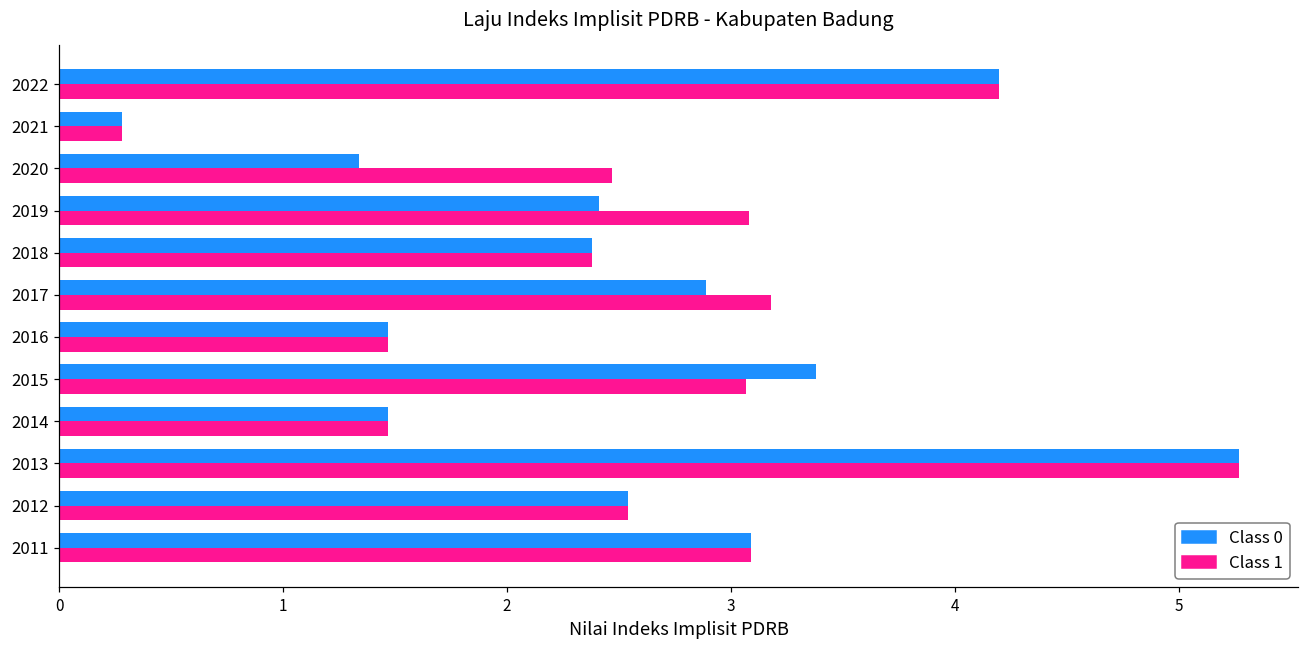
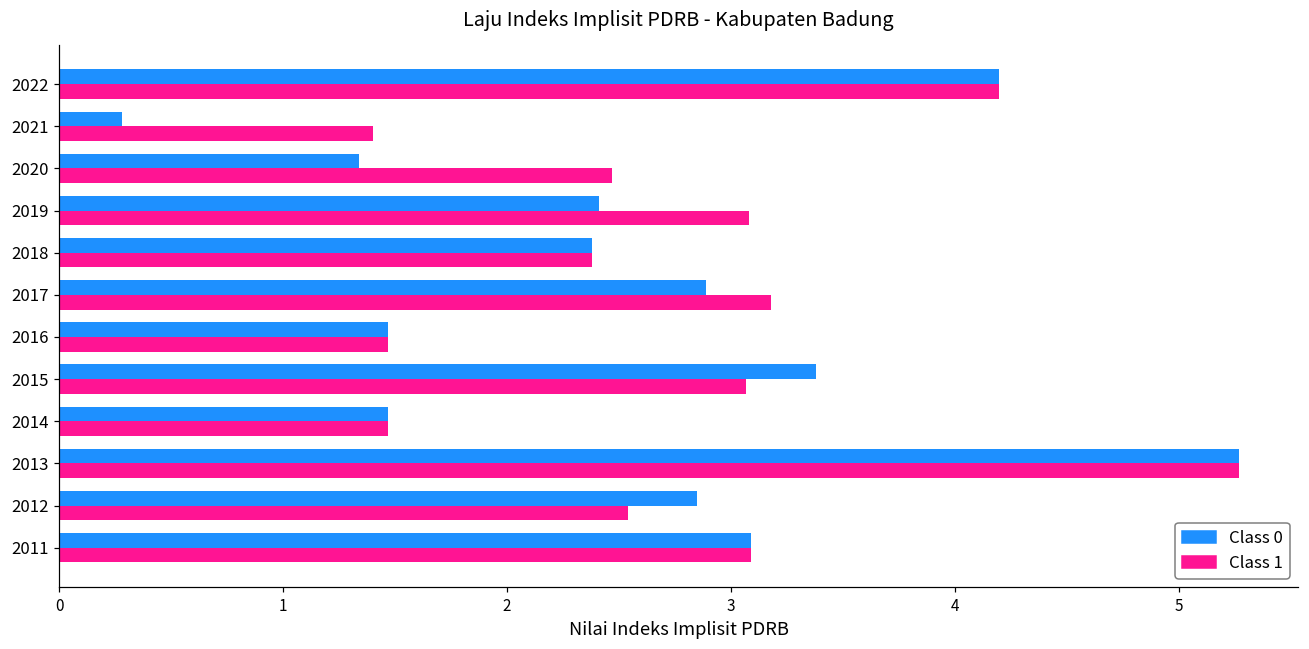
  {
    "Class 0": {
      "2022": 4.20,
      "2021": 0.28,
      "2020": 1.34,
      "2019": 2.41,
      "2018": 2.38,
      "2017": 2.89,
      "2016": 1.47,
      "2015": 3.38,
      "2014": 1.47,
      "2013": 5.27,
-     "2012": 2.54,
+     "2012": 2.85,
      "2011": 3.09
    },
    "Class 1": {
      "2022": 4.20,
-     "2021": 0.28,
+     "2021": 1.40,
      "2020": 2.47,
      "2019": 3.08,
      "2018": 2.38,
      "2017": 3.18,
      "2016": 1.47,
      "2015": 3.07,
      "2014": 1.47,
      "2013": 5.27,
      "2012": 2.54,
      "2011": 3.09
    }
  }
